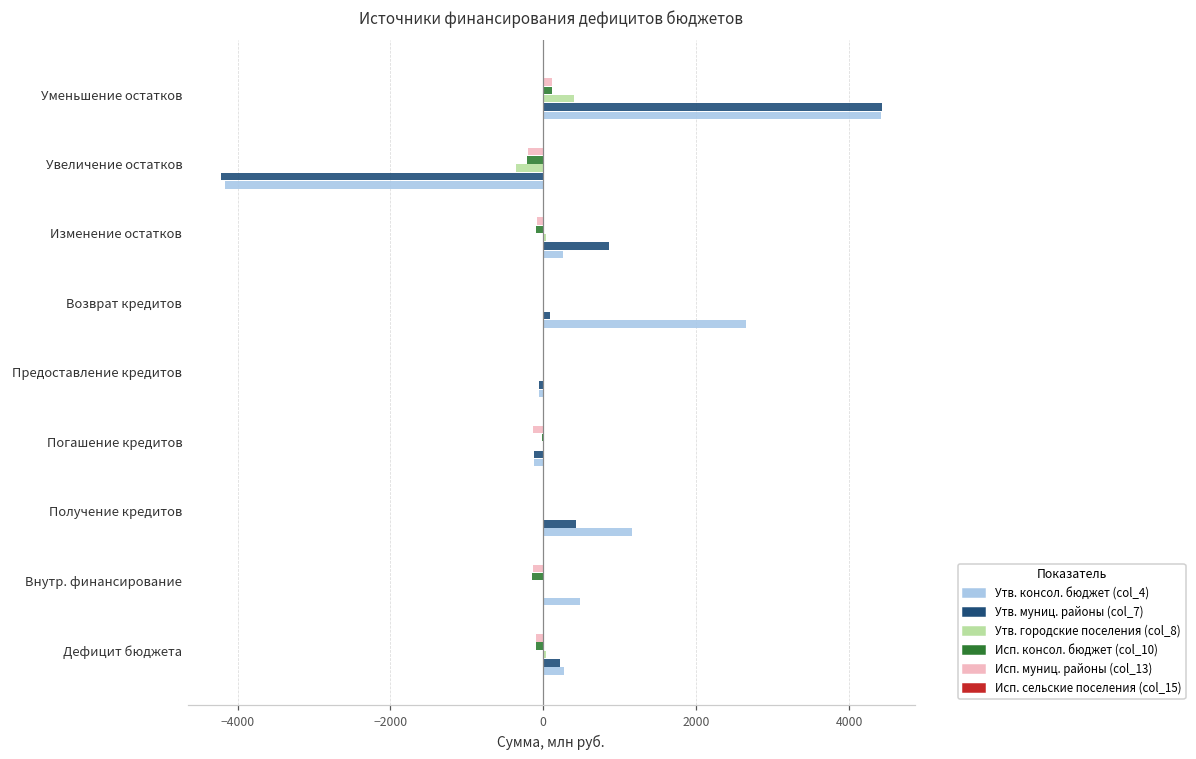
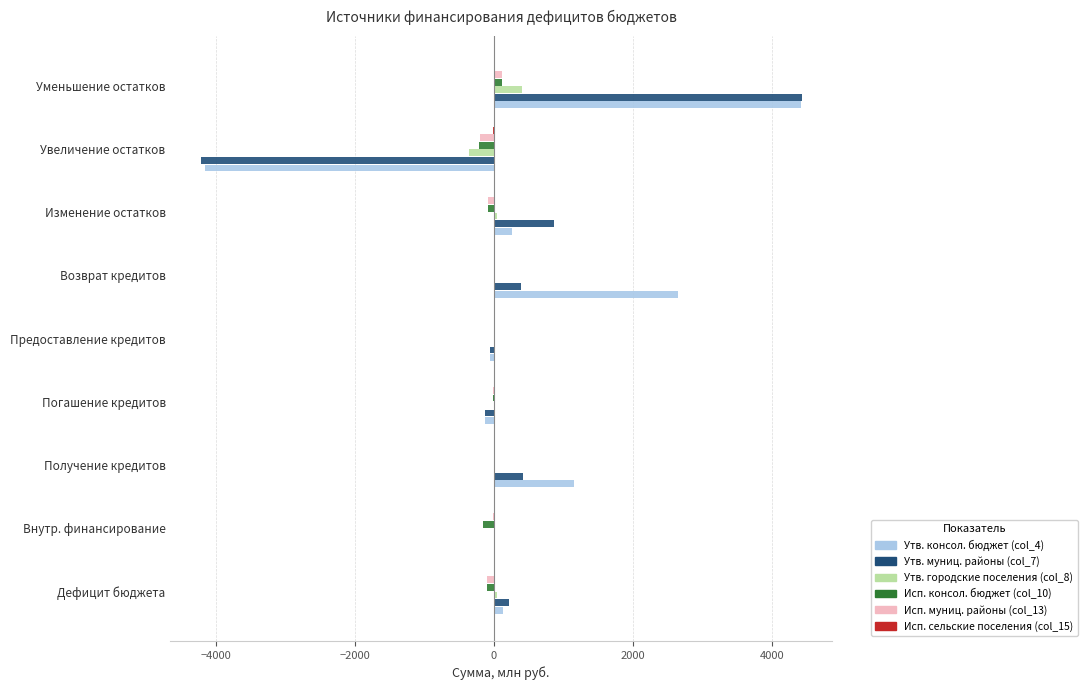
  {
    "Утв. консол. бюджет (col_4)": {
      "Уменьшение остатков": 4400,
      "Увеличение остатков": -4200,
      "Изменение остатков": 300,
      "Возврат кредитов": 2600,
      "Предоставление кредитов": -100,
      "Погашение кредитов": -100,
      "Получение кредитов": 1200,
-     "Внутр. финансирование": 500,
-     "Дефицит бюджета": 300
+     "Внутр. финансирование": 0,
+     "Дефицит бюджета": 100
    },
    "Утв. муниц. районы (col_7)": {
      "Уменьшение остатков": 4400,
      "Увеличение остатков": -4200,
      "Изменение остатков": 900,
-     "Возврат кредитов": 100,
+     "Возврат кредитов": 400,
      "Предоставление кредитов": -100,
      "Погашение кредитов": -100,
      "Получение кредитов": 400,
      "Дефицит бюджета": 200
    },
    "Утв. городские поселения (col_8)": {
      "Уменьшение остатков": 400,
      "Увеличение остатков": -400,
      "Изменение остатков": 0,
      "Возврат кредитов": 0,
      "Предоставление кредитов": 0,
      "Погашение кредитов": 0,
      "Получение кредитов": 0,
      "Внутр. финансирование": 0,
      "Дефицит бюджета": 0
    },
    "Исп. консол. бюджет (col_10)": {
      "Уменьшение остатков": 100,
      "Увеличение остатков": -200,
      "Изменение остатков": -100,
      "Предоставление кредитов": 0,
      "Получение кредитов": 0,
      "Внутр. финансирование": -200,
      "Дефицит бюджета": -100
    },
    "Исп. муниц. районы (col_13)": {
      "Уменьшение остатков": 100,
      "Увеличение остатков": -200,
      "Изменение остатков": -100,
      "Предоставление кредитов": 0,
-     "Погашение кредитов": -100,
+     "Погашение кредитов": 0,
      "Получение кредитов": 0,
-     "Внутр. финансирование": -100,
+     "Внутр. финансирование": 0,
      "Дефицит бюджета": -100
    },
    "Исп. сельские поселения (col_15)": {
      "Возврат кредитов": 0,
      "Предоставление кредитов": 0,
      "Погашение кредитов": 0,
      "Получение кредитов": 0,
      "Внутр. финансирование": 0
    }
  }
